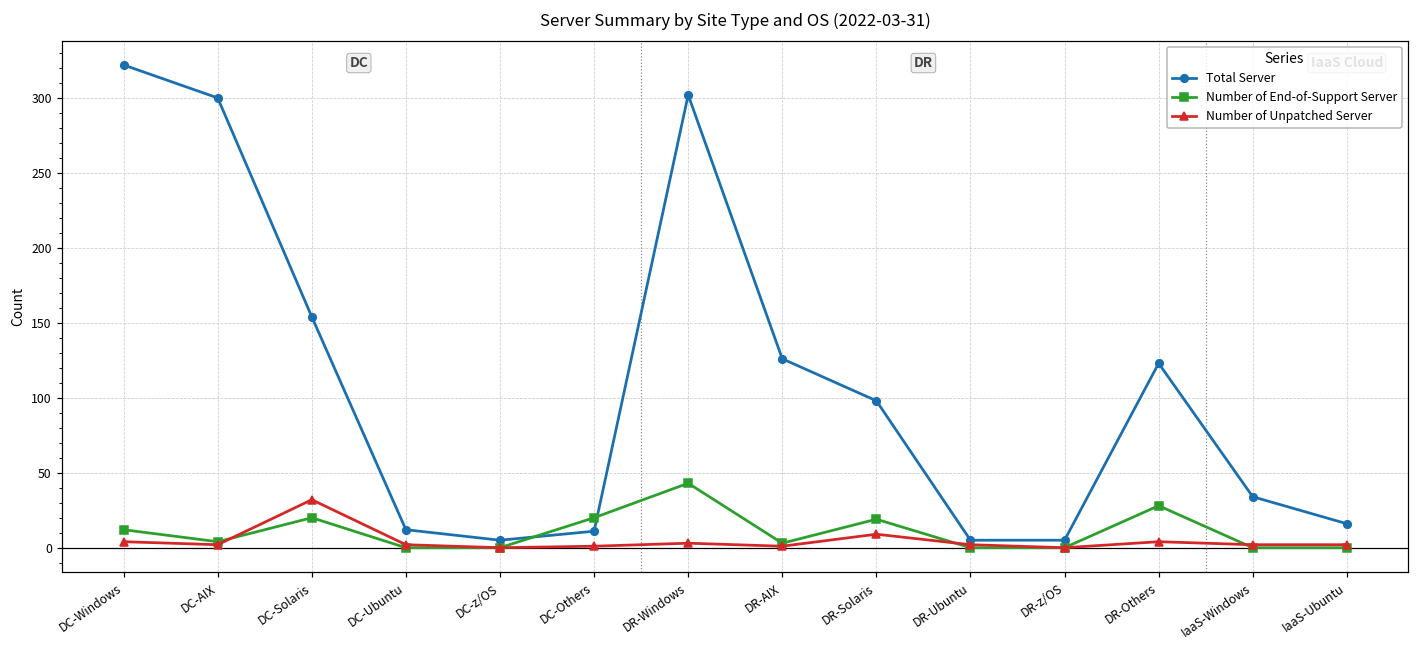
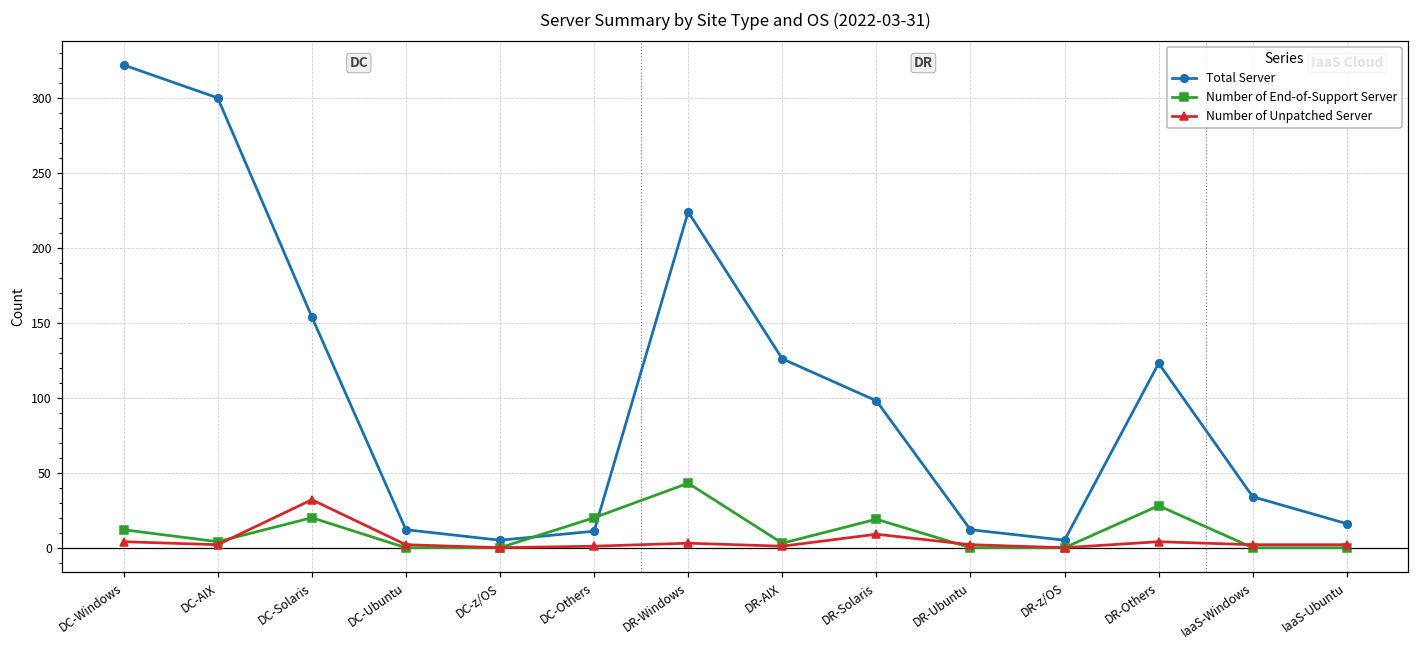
  {
    "Total Server": {
      "DC-Windows": 322,
      "DC-AIX": 300,
      "DC-Solaris": 154,
      "DC-Ubuntu": 12,
      "DC-z/OS": 5,
      "DC-Others": 11,
-     "DR-Windows": 302,
+     "DR-Windows": 224,
      "DR-AIX": 126,
      "DR-Solaris": 98,
-     "DR-Ubuntu": 5,
+     "DR-Ubuntu": 12,
      "DR-z/OS": 5,
      "DR-Others": 123,
      "IaaS-Windows": 34,
      "IaaS-Ubuntu": 16
    },
    "Number of End-of-Support Server": {
      "DC-Windows": 12,
      "DC-AIX": 4,
      "DC-Solaris": 20,
      "DC-Ubuntu": 0,
      "DC-Others": 20,
      "DR-Windows": 43,
      "DR-AIX": 3,
      "DR-Solaris": 19,
      "DR-Ubuntu": 0,
      "DR-Others": 28,
      "IaaS-Windows": 0,
      "IaaS-Ubuntu": 0
    },
    "Number of Unpatched Server": {
      "DC-Windows": 4,
      "DC-AIX": 2,
      "DC-Solaris": 32,
      "DC-Ubuntu": 2,
      "DC-Others": 1,
      "DR-Windows": 3,
      "DR-AIX": 1,
      "DR-Solaris": 9,
      "DR-Ubuntu": 2,
      "DR-Others": 4,
      "IaaS-Windows": 2,
      "IaaS-Ubuntu": 2
    }
  }
